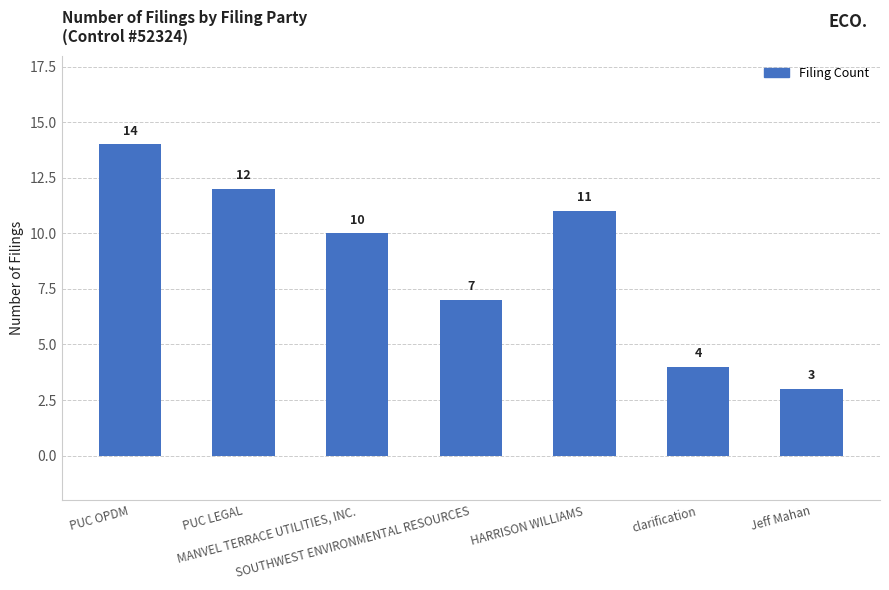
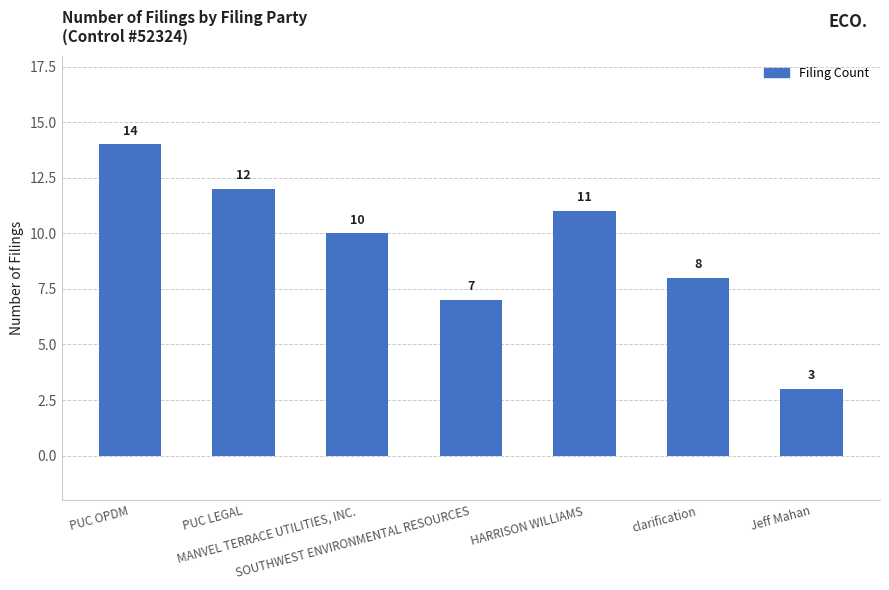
  {
    "PUC OPDM": 14,
    "PUC LEGAL": 12,
    "MANVEL TERRACE UTILITIES, INC.": 10,
    "SOUTHWEST ENVIRONMENTAL RESOURCES": 7,
    "HARRISON WILLIAMS": 11,
-   "clarification": 4,
+   "clarification": 8,
    "Jeff Mahan": 3
  }
